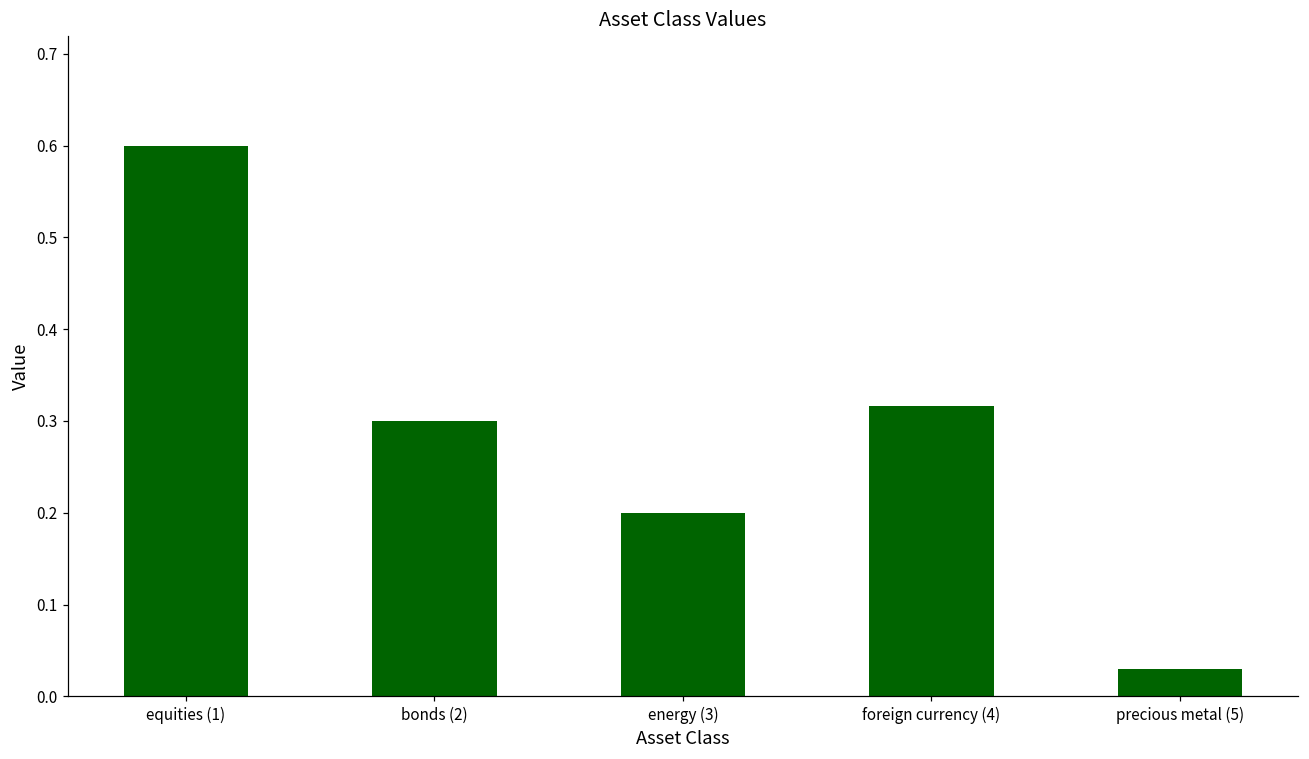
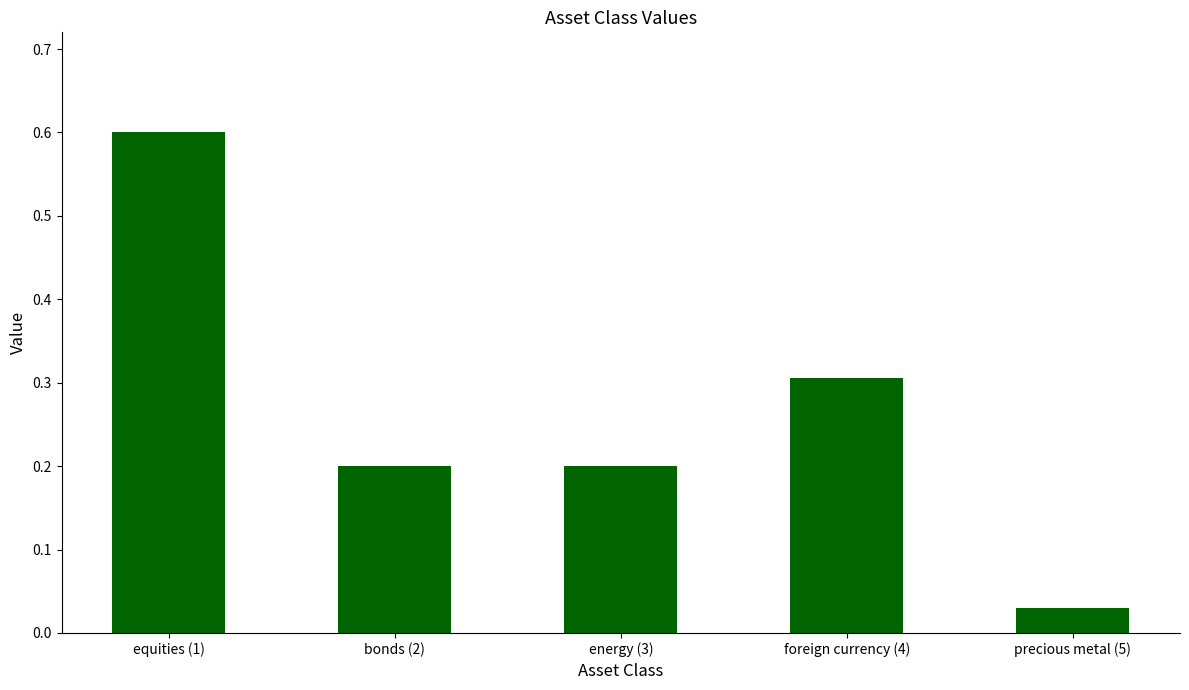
  {
    "equities (1)": 0.60,
-   "bonds (2)": 0.3,
+   "bonds (2)": 0.2,
    "energy (3)": 0.20,
-   "foreign currency (4)": 0.32,
+   "foreign currency (4)": 0.31,
    "precious metal (5)": 0.03
  }
